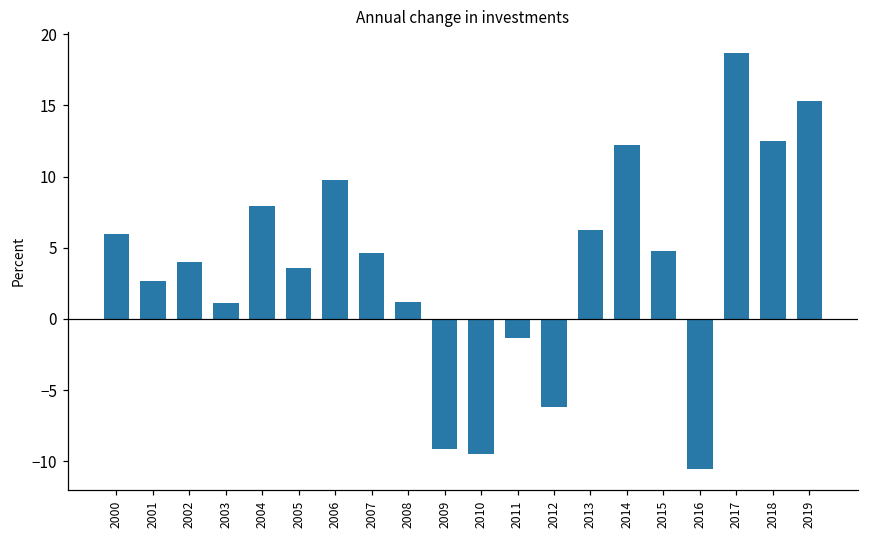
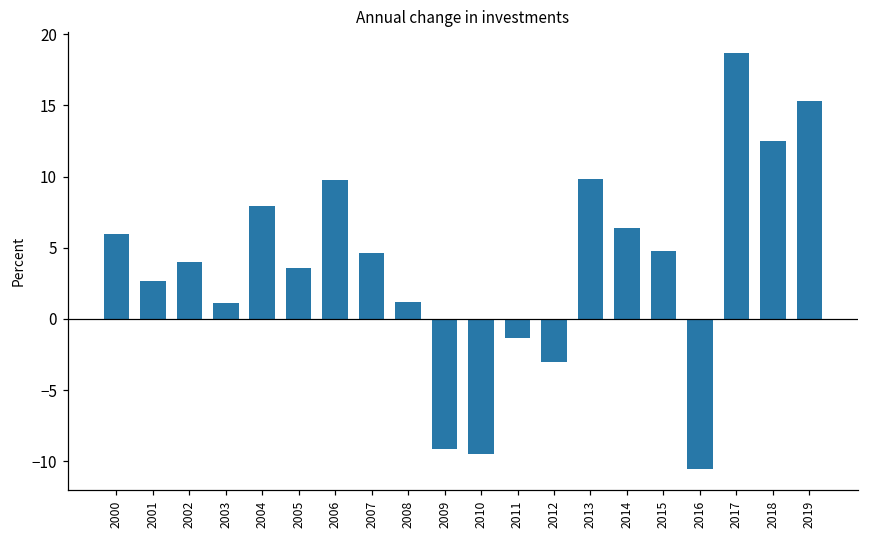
  {
    "2000": 6.0,
    "2001": 2.7,
    "2002": 4.0,
    "2003": 1.2,
    "2004": 7.9,
    "2005": 3.6,
    "2006": 9.8,
    "2007": 4.6,
    "2008": 1.2,
    "2009": -9.1,
    "2010": -9.5,
    "2011": -1.3,
-   "2012": -6.2,
-   "2013": 6.2,
-   "2014": 12.3,
+   "2012": -3.0,
+   "2013": 9.8,
+   "2014": 6.4,
    "2015": 4.8,
    "2016": -10.6,
    "2017": 18.7,
    "2018": 12.5,
    "2019": 15.3
  }
